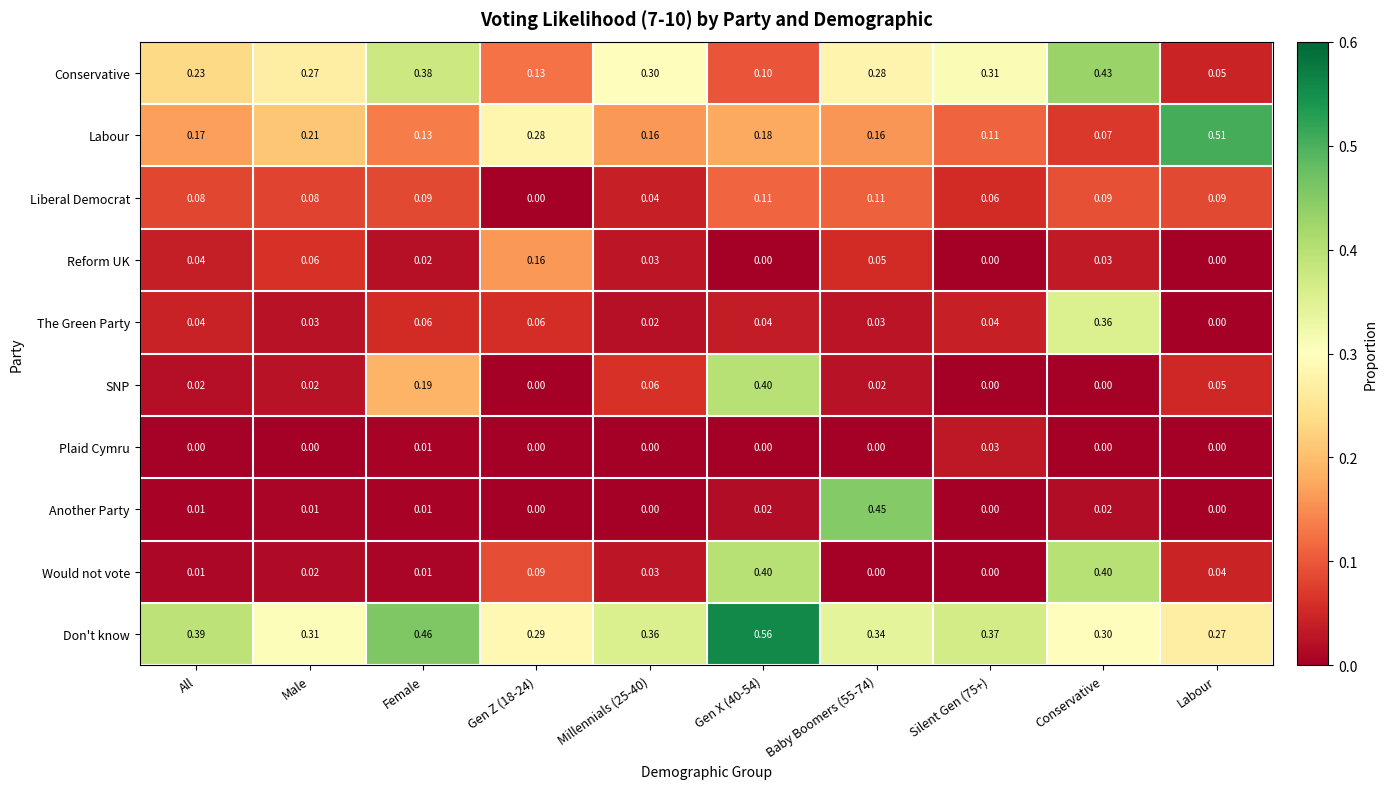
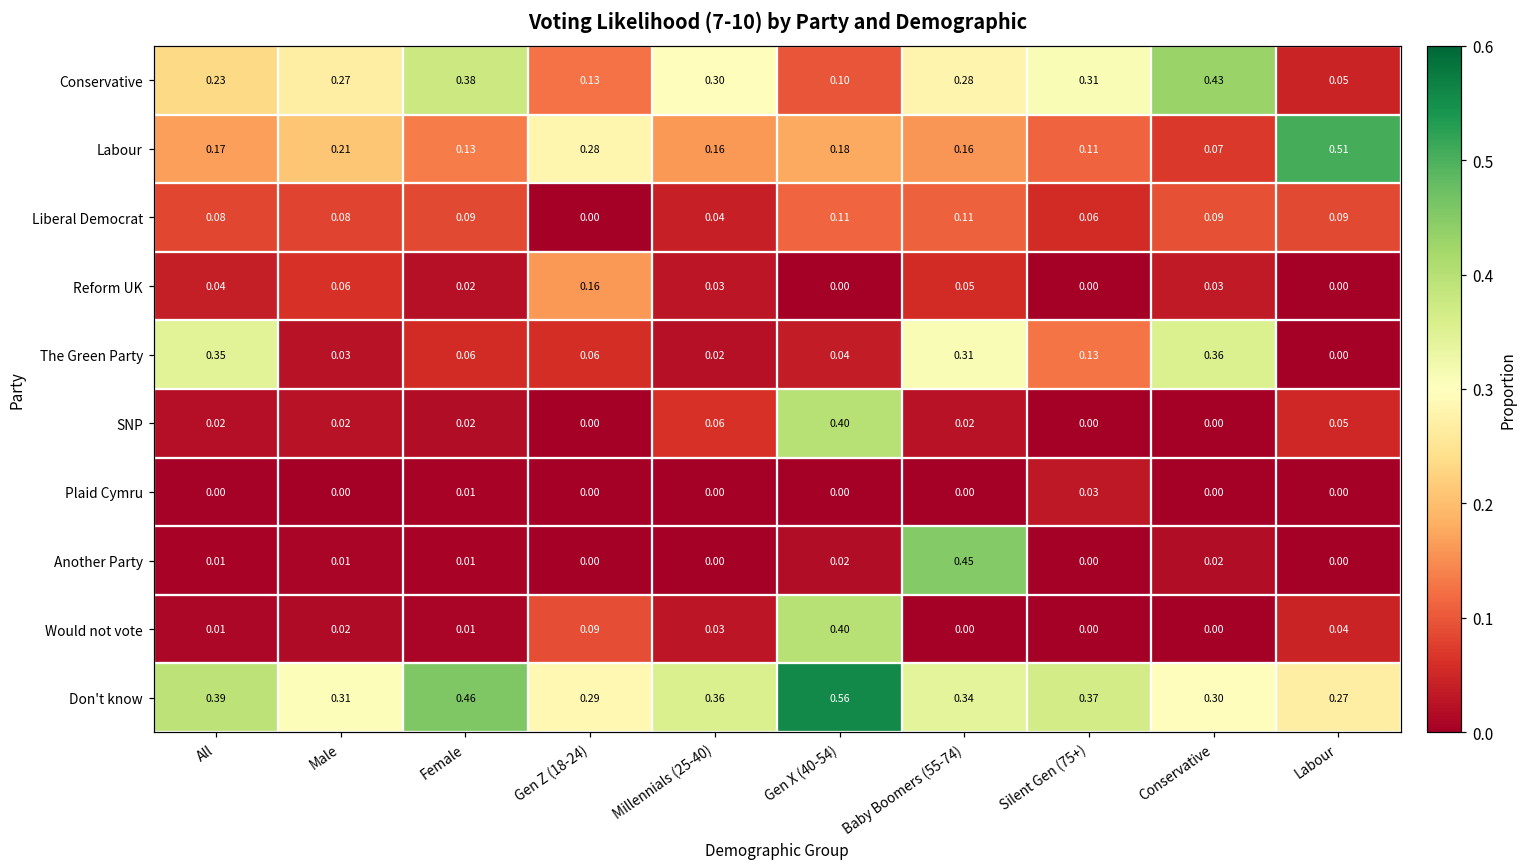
  {
    "Conservative": {
      "All": 0.23,
      "Male": 0.27,
      "Female": 0.38,
      "Gen Z (18-24)": 0.13,
      "Millennials (25-40)": 0.30,
      "Gen X (40-54)": 0.10,
      "Baby Boomers (55-74)": 0.28,
      "Silent Gen (75+)": 0.31,
      "Conservative": 0.43,
      "Labour": 0.05
    },
    "Labour": {
      "All": 0.17,
      "Male": 0.21,
      "Female": 0.13,
      "Gen Z (18-24)": 0.28,
      "Millennials (25-40)": 0.16,
      "Gen X (40-54)": 0.18,
      "Baby Boomers (55-74)": 0.16,
      "Silent Gen (75+)": 0.11,
      "Conservative": 0.07,
      "Labour": 0.51
    },
    "Liberal Democrat": {
      "All": 0.08,
      "Male": 0.08,
      "Female": 0.09,
      "Gen Z (18-24)": 0.00,
      "Millennials (25-40)": 0.04,
      "Gen X (40-54)": 0.11,
      "Baby Boomers (55-74)": 0.11,
      "Silent Gen (75+)": 0.06,
      "Conservative": 0.09,
      "Labour": 0.09
    },
    "Reform UK": {
      "All": 0.04,
      "Male": 0.06,
      "Female": 0.02,
      "Gen Z (18-24)": 0.16,
      "Millennials (25-40)": 0.03,
      "Gen X (40-54)": 0.00,
      "Baby Boomers (55-74)": 0.05,
      "Silent Gen (75+)": 0.00,
      "Conservative": 0.03,
      "Labour": 0.00
    },
    "The Green Party": {
-     "All": 0.04,
+     "All": 0.35,
      "Male": 0.03,
      "Female": 0.06,
      "Gen Z (18-24)": 0.06,
      "Millennials (25-40)": 0.02,
      "Gen X (40-54)": 0.04,
-     "Baby Boomers (55-74)": 0.03,
-     "Silent Gen (75+)": 0.04,
+     "Baby Boomers (55-74)": 0.31,
+     "Silent Gen (75+)": 0.13,
      "Conservative": 0.36,
      "Labour": 0.00
    },
    "SNP": {
      "All": 0.02,
      "Male": 0.02,
-     "Female": 0.19,
+     "Female": 0.02,
      "Gen Z (18-24)": 0.00,
      "Millennials (25-40)": 0.06,
      "Gen X (40-54)": 0.40,
      "Baby Boomers (55-74)": 0.02,
      "Silent Gen (75+)": 0.00,
      "Conservative": 0.00,
      "Labour": 0.05
    },
    "Plaid Cymru": {
      "All": 0.00,
      "Male": 0.00,
      "Female": 0.01,
      "Gen Z (18-24)": 0.00,
      "Millennials (25-40)": 0.00,
      "Gen X (40-54)": 0.00,
      "Baby Boomers (55-74)": 0.00,
      "Silent Gen (75+)": 0.03,
      "Conservative": 0.00,
      "Labour": 0.00
    },
    "Another Party": {
      "All": 0.01,
      "Male": 0.01,
      "Female": 0.01,
      "Gen Z (18-24)": 0.00,
      "Millennials (25-40)": 0.00,
      "Gen X (40-54)": 0.02,
      "Baby Boomers (55-74)": 0.45,
      "Silent Gen (75+)": 0.00,
      "Conservative": 0.02,
      "Labour": 0.00
    },
    "Would not vote": {
      "All": 0.01,
      "Male": 0.02,
      "Female": 0.01,
      "Gen Z (18-24)": 0.09,
      "Millennials (25-40)": 0.03,
      "Gen X (40-54)": 0.40,
      "Baby Boomers (55-74)": 0.00,
      "Silent Gen (75+)": 0.00,
-     "Conservative": 0.40,
+     "Conservative": 0.00,
      "Labour": 0.04
    },
    "Don't know": {
      "All": 0.39,
      "Male": 0.31,
      "Female": 0.46,
      "Gen Z (18-24)": 0.29,
      "Millennials (25-40)": 0.36,
      "Gen X (40-54)": 0.56,
      "Baby Boomers (55-74)": 0.34,
      "Silent Gen (75+)": 0.37,
      "Conservative": 0.30,
      "Labour": 0.27
    }
  }
